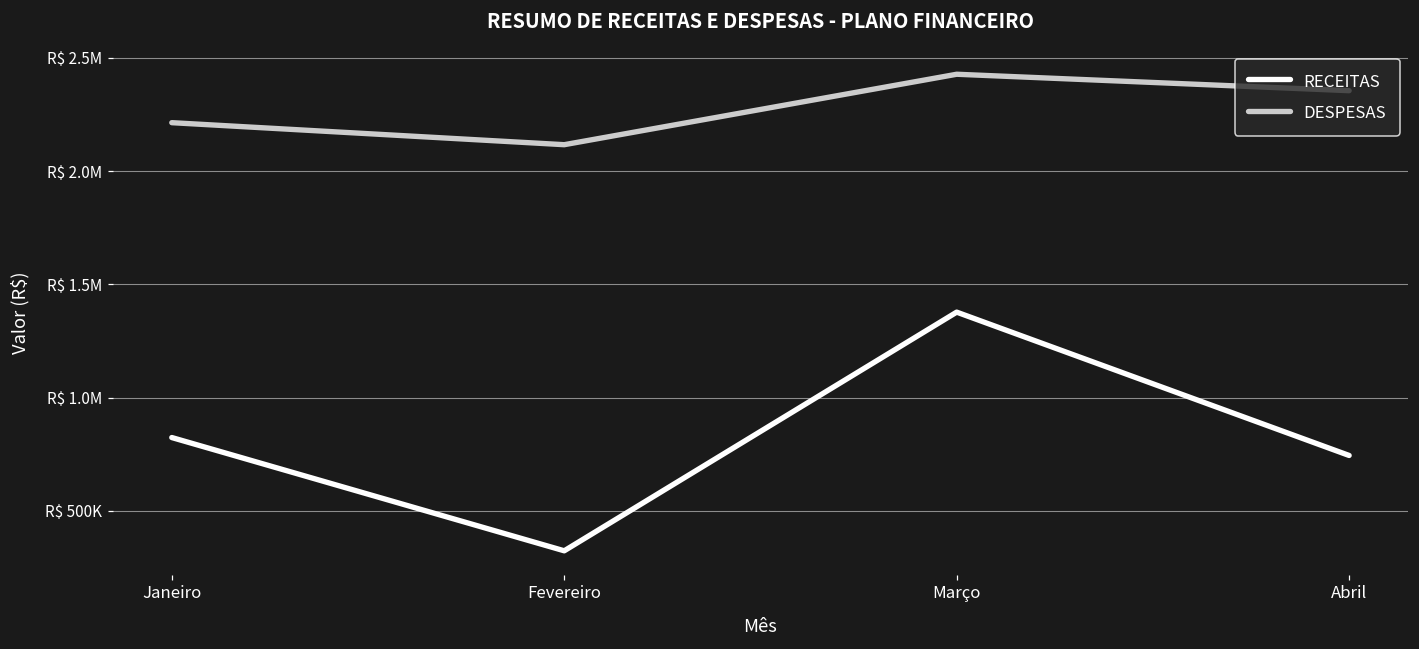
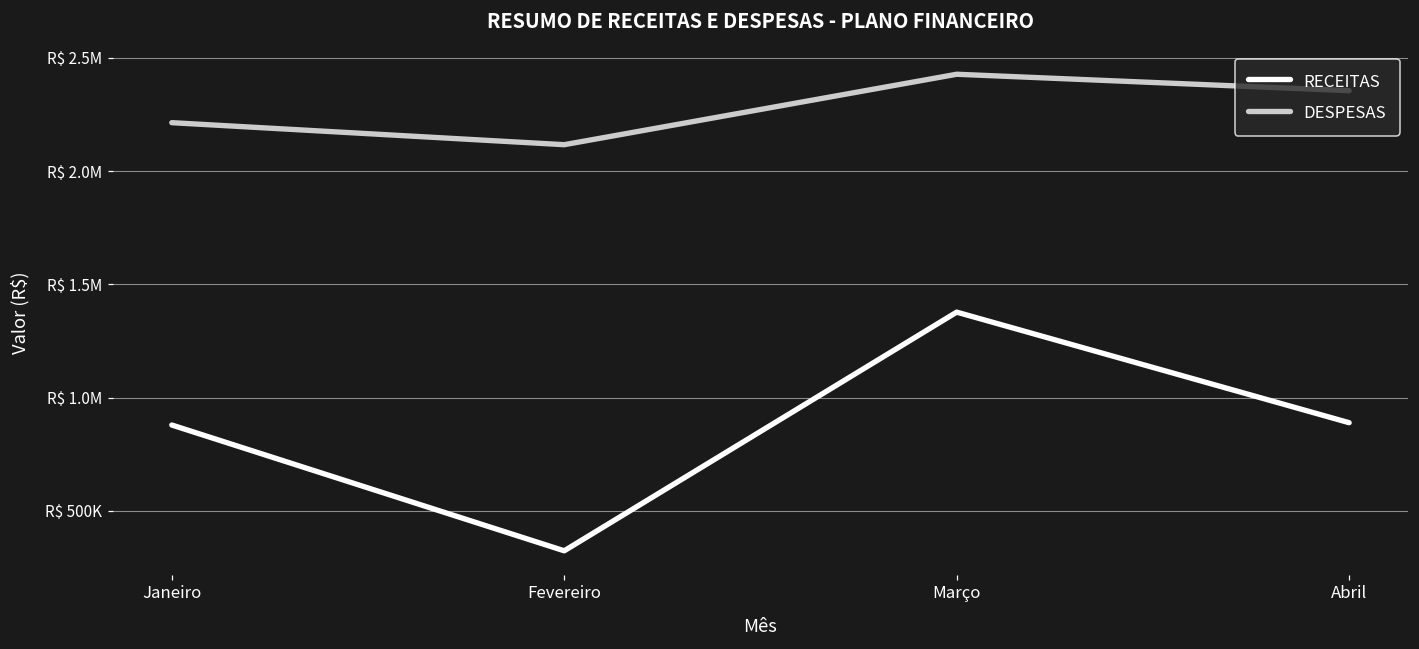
  {
    "RECEITAS": {
-     "Janeiro": "R$ 820000",
+     "Janeiro": "R$ 880000",
      "Fevereiro": "R$ 320000",
      "Março": "R$ 1380000",
-     "Abril": "R$ 740000"
+     "Abril": "R$ 890000"
    },
    "DESPESAS": {
      "Janeiro": "R$ 2210000",
      "Fevereiro": "R$ 2120000",
      "Março": "R$ 2430000"
    }
  }
